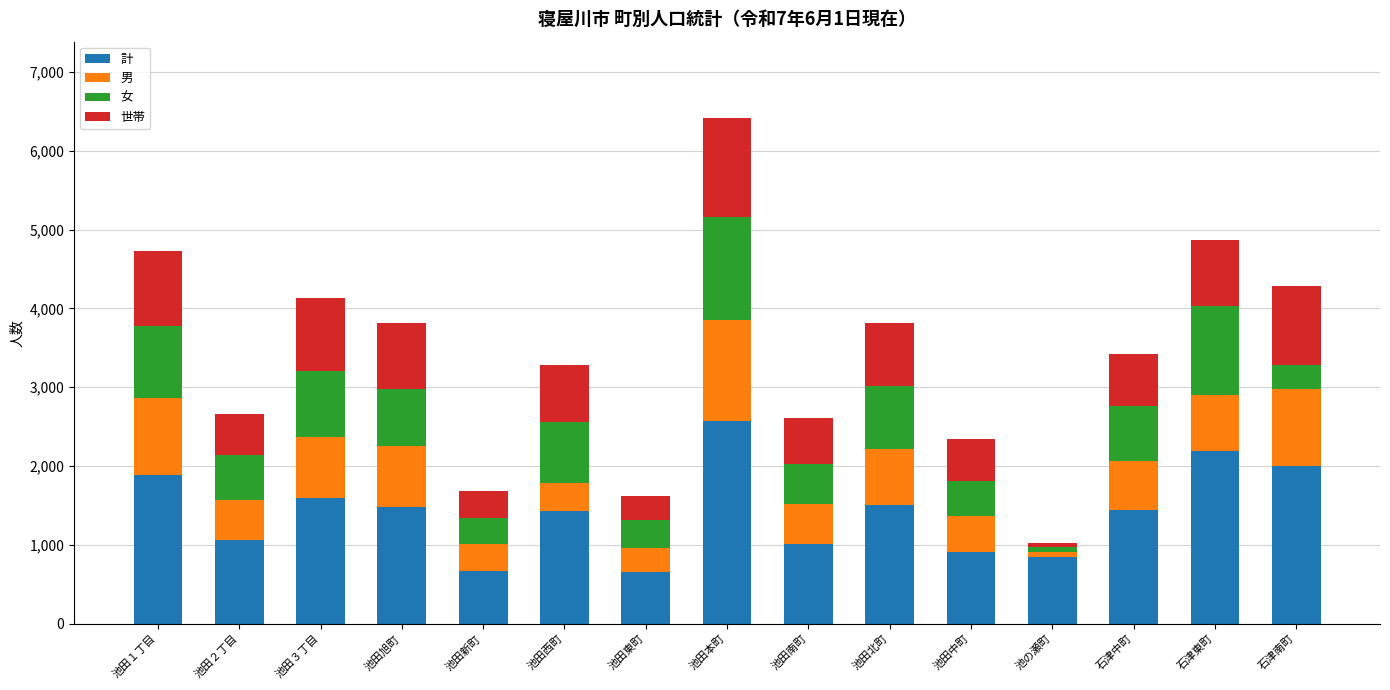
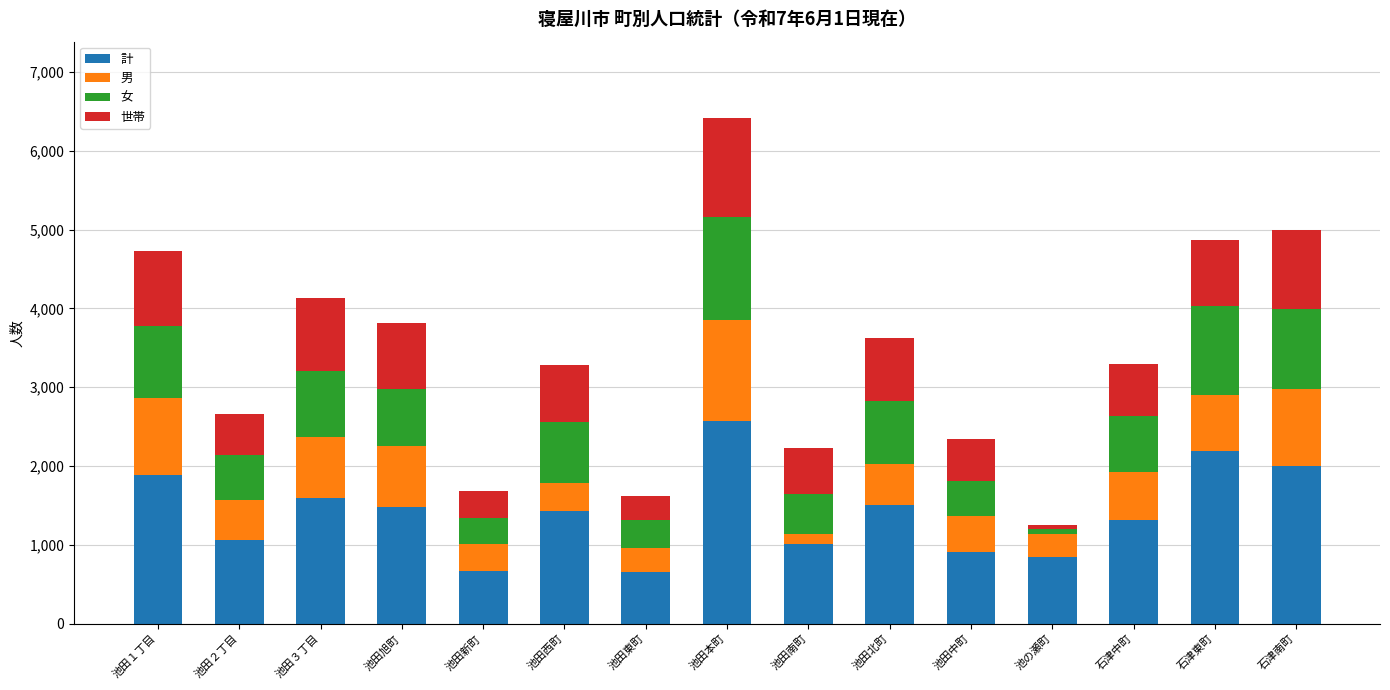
  {
    "計": {
      "池田１丁目": "1,900",
      "池田２丁目": "1,100",
      "池田３丁目": "1,600",
      "池田旭町": "1,500",
      "池田新町": "700",
      "池田西町": "1,400",
      "池田東町": "700",
      "池田本町": "2,600",
      "池田南町": "1,000",
      "池田北町": "1,500",
      "池田中町": "900",
      "池の瀬町": "800",
-     "石津中町": "1,400",
+     "石津中町": "1,300",
      "石津東町": "2,200",
      "石津南町": "2,000"
    },
    "男": {
      "池田１丁目": "1,000",
      "池田２丁目": "500",
      "池田３丁目": "800",
      "池田旭町": "800",
      "池田新町": "300",
      "池田西町": "400",
      "池田東町": "300",
      "池田本町": "1,300",
-     "池田南町": "500",
-     "池田北町": "700",
+     "池田南町": "100",
+     "池田北町": "500",
      "池田中町": "500",
-     "池の瀬町": "100",
+     "池の瀬町": "300",
      "石津中町": "600",
      "石津東町": "700",
      "石津南町": "1,000"
    },
    "女": {
      "池田１丁目": "900",
      "池田２丁目": "600",
      "池田３丁目": "800",
      "池田旭町": "700",
      "池田新町": "300",
      "池田西町": "800",
      "池田東町": "400",
      "池田本町": "1,300",
      "池田南町": "500",
      "池田北町": "800",
      "池田中町": "400",
      "池の瀬町": "100",
      "石津中町": "700",
      "石津東町": "1,100",
-     "石津南町": "300"
+     "石津南町": "1,000"
    },
    "世帯": {
      "池田１丁目": "1,000",
      "池田２丁目": "500",
      "池田３丁目": "900",
      "池田旭町": "800",
      "池田新町": "300",
      "池田西町": "700",
      "池田東町": "300",
      "池田本町": "1,300",
      "池田南町": "600",
      "池田北町": "800",
      "池田中町": "500",
      "池の瀬町": "100",
      "石津中町": "700",
      "石津東町": "800",
      "石津南町": "1,000"
    }
  }
